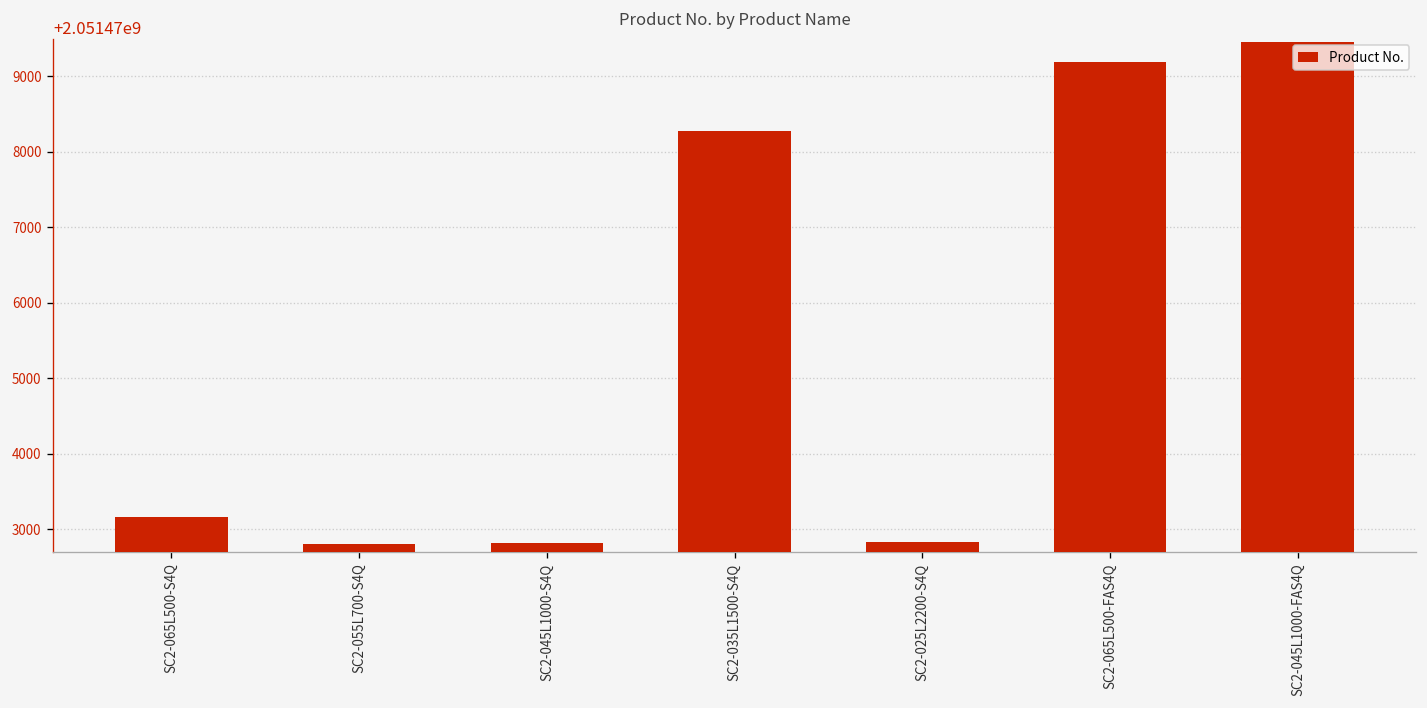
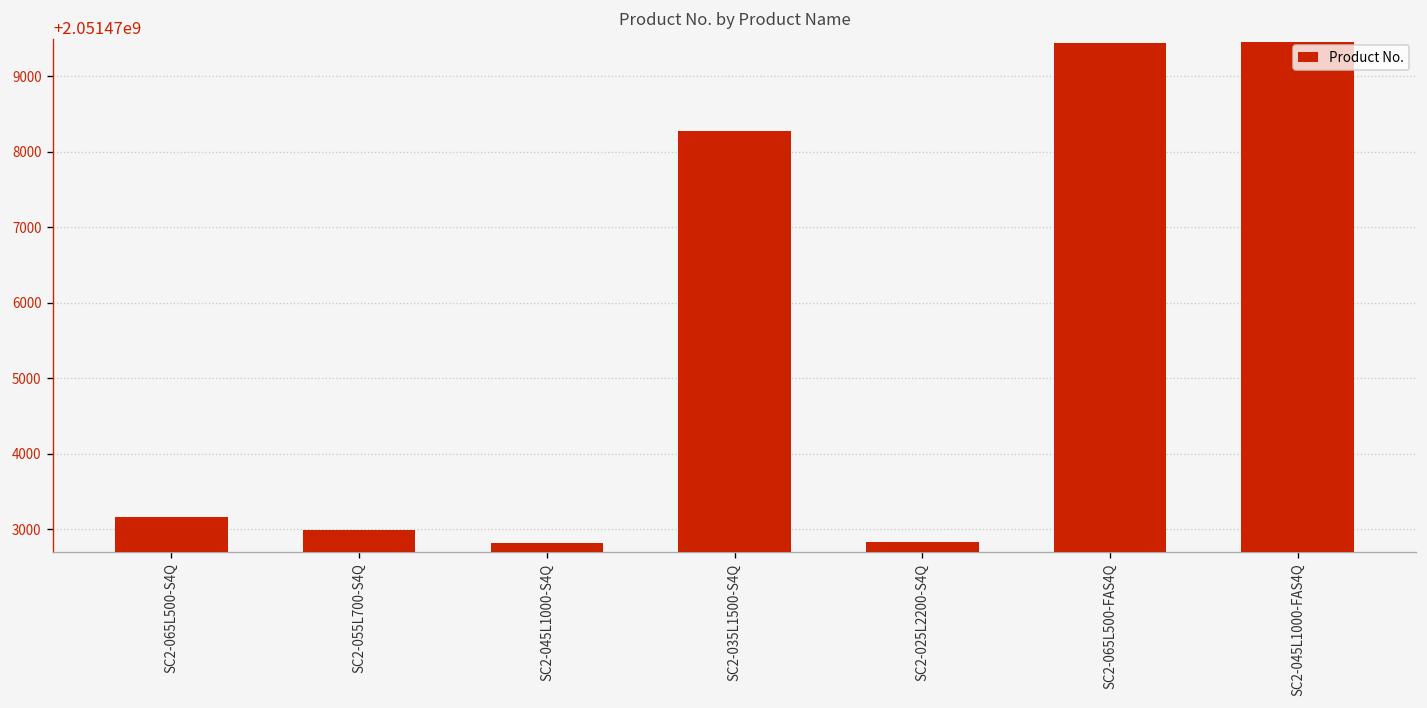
  {
    "SC2-065L500-S4Q": 2051473200,
-   "SC2-055L700-S4Q": 2051472800,
+   "SC2-055L700-S4Q": 2051473000,
    "SC2-045L1000-S4Q": 2051472800,
    "SC2-035L1500-S4Q": 2051478300,
    "SC2-025L2200-S4Q": 2051472800,
-   "SC2-065L500-FAS4Q": 2051479200,
+   "SC2-065L500-FAS4Q": 2051479400,
    "SC2-045L1000-FAS4Q": 2051479500
  }
